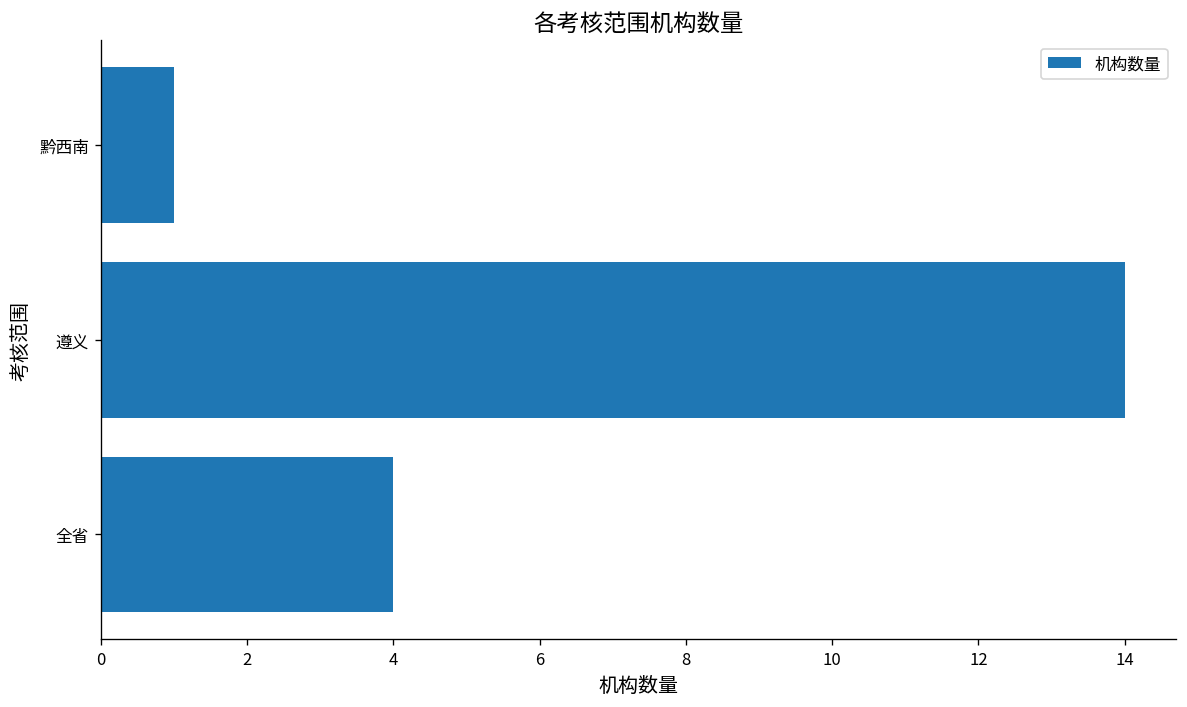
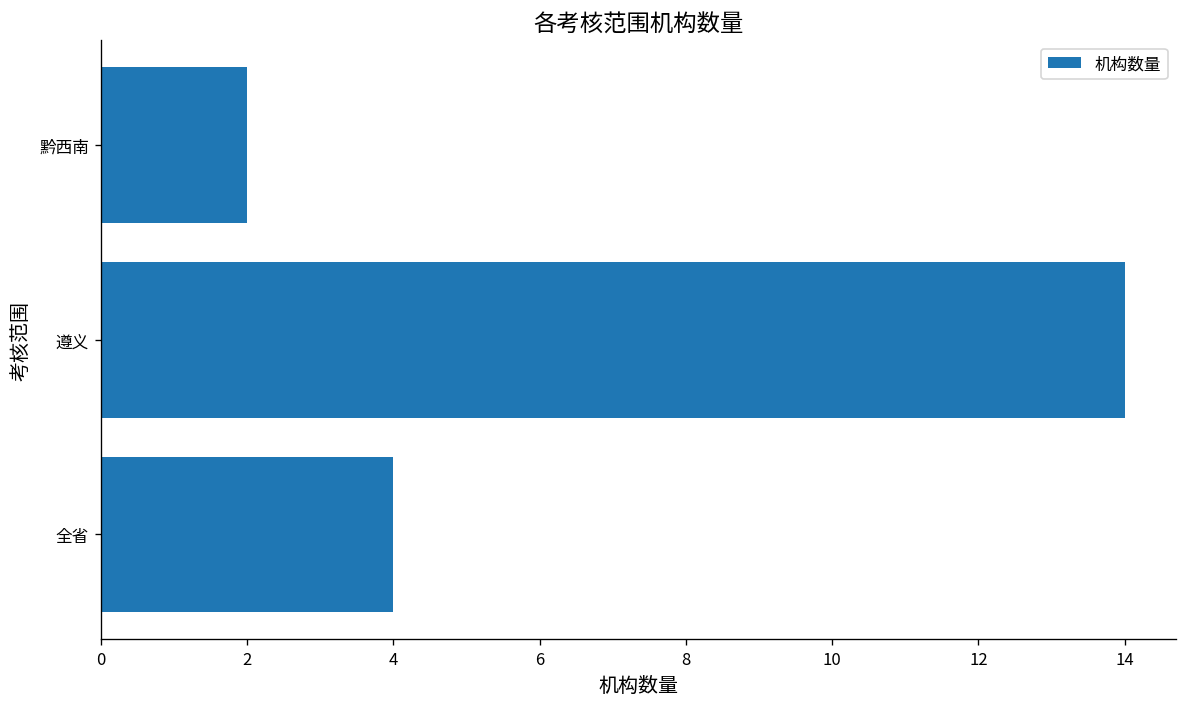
  {
-   "黔西南": 1,
+   "黔西南": 2,
    "遵义": 14,
    "全省": 4
  }
